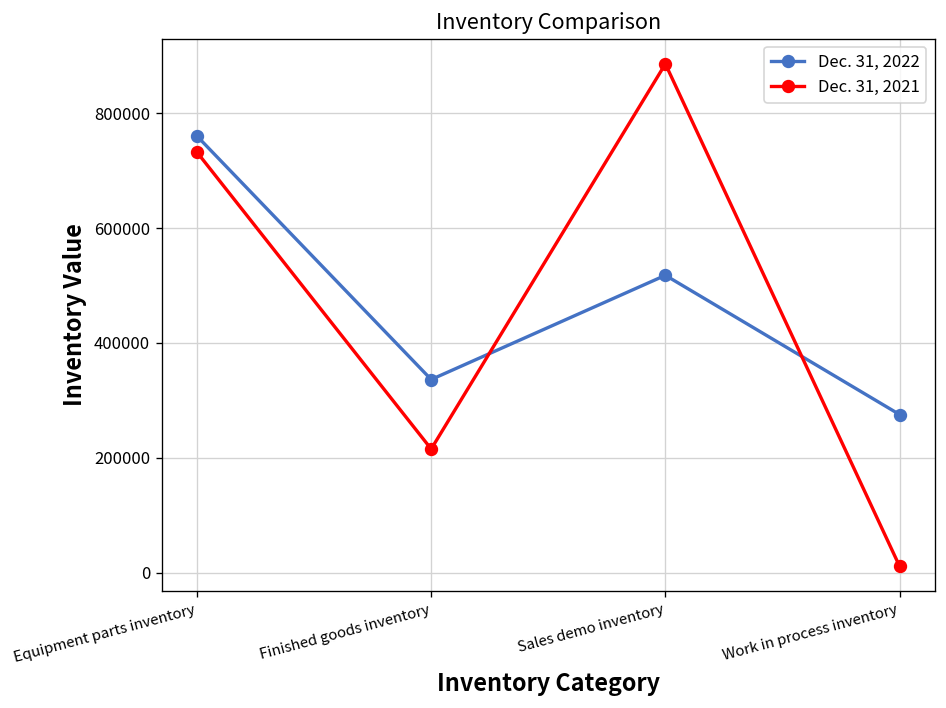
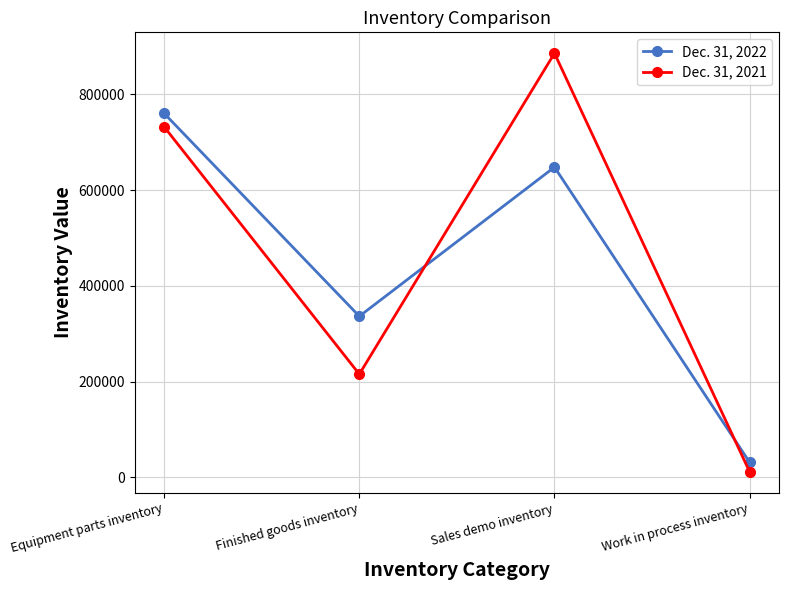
  {
    "Dec. 31, 2022": {
      "Equipment parts inventory": 760000,
      "Finished goods inventory": 340000,
-     "Sales demo inventory": 520000,
-     "Work in process inventory": 280000
+     "Sales demo inventory": 650000,
+     "Work in process inventory": 30000
    },
    "Dec. 31, 2021": {
      "Equipment parts inventory": 730000,
      "Finished goods inventory": 220000,
      "Sales demo inventory": 890000,
      "Work in process inventory": 10000
    }
  }
